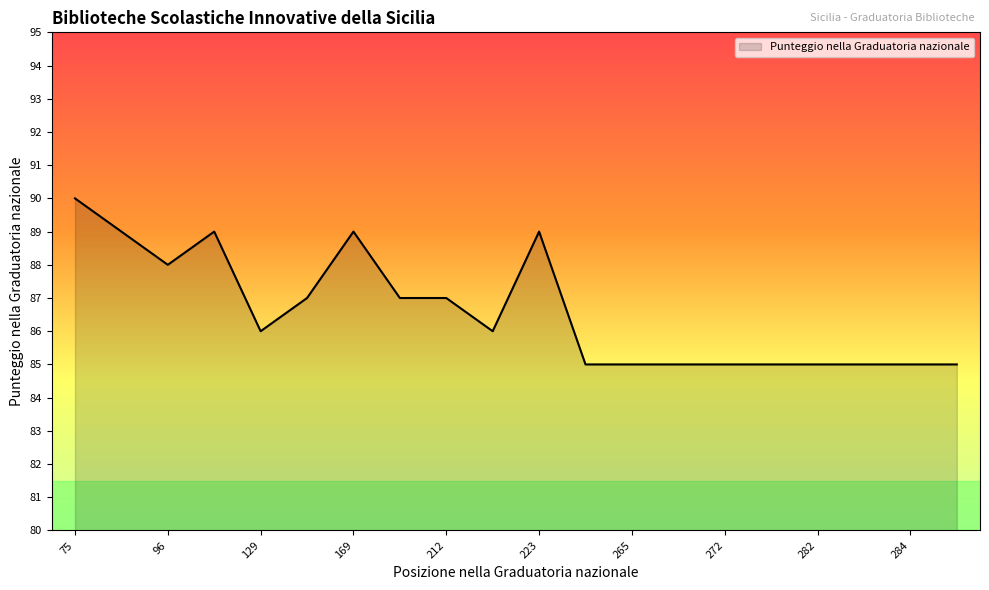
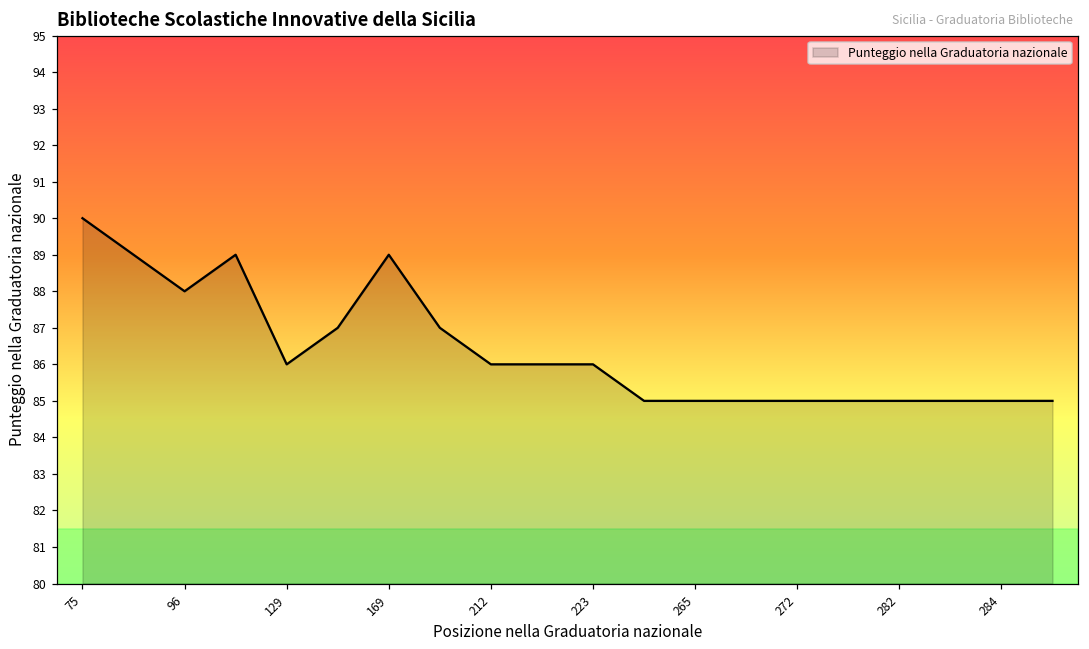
  {
    "75": 90,
    "96": 88,
    "129": 86,
    "169": 89,
-   "212": 87,
-   "223": 89,
+   "212": 86,
+   "223": 86,
    "265": 85,
    "272": 85,
    "282": 85,
    "284": 85
  }
